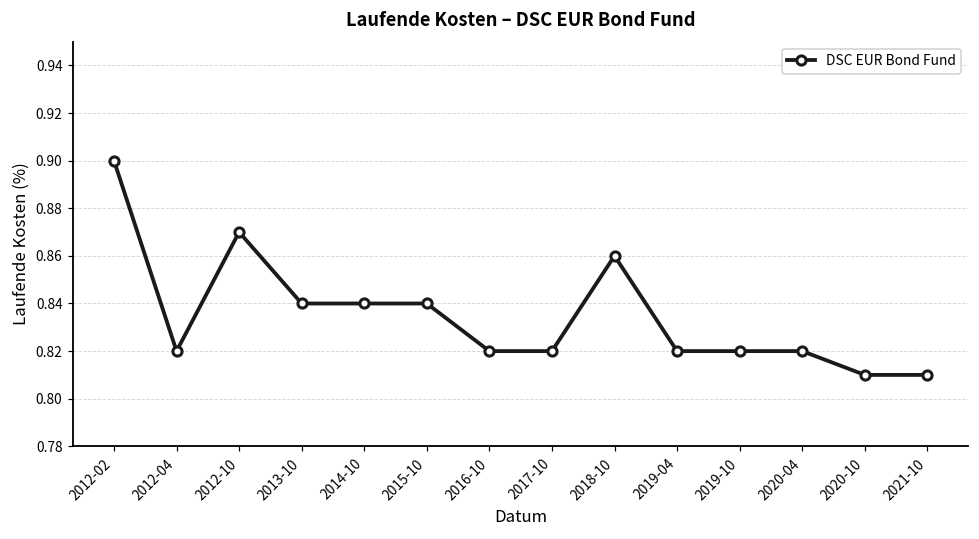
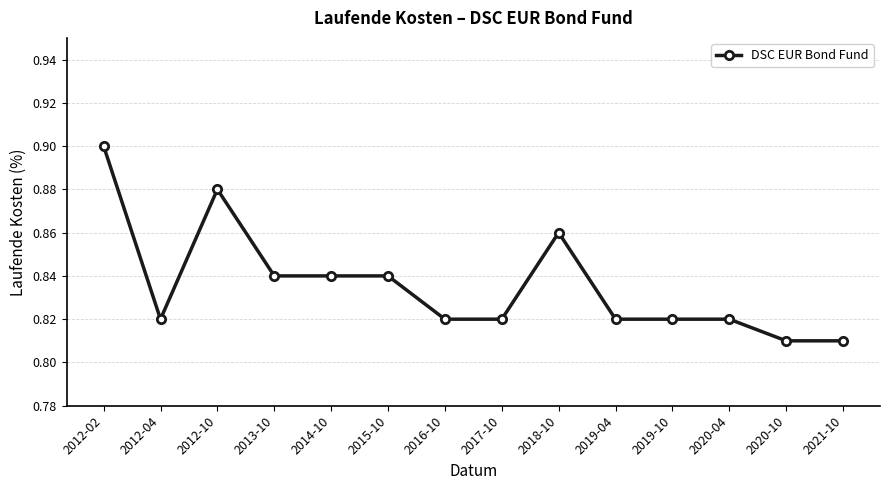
  {
    "2012-02": 0.90,
    "2012-04": 0.82,
-   "2012-10": 0.87,
+   "2012-10": 0.88,
    "2013-10": 0.84,
    "2014-10": 0.84,
    "2015-10": 0.84,
    "2016-10": 0.82,
    "2017-10": 0.82,
    "2018-10": 0.86,
    "2019-04": 0.82,
    "2019-10": 0.82,
    "2020-04": 0.82,
    "2020-10": 0.81,
    "2021-10": 0.81
  }
